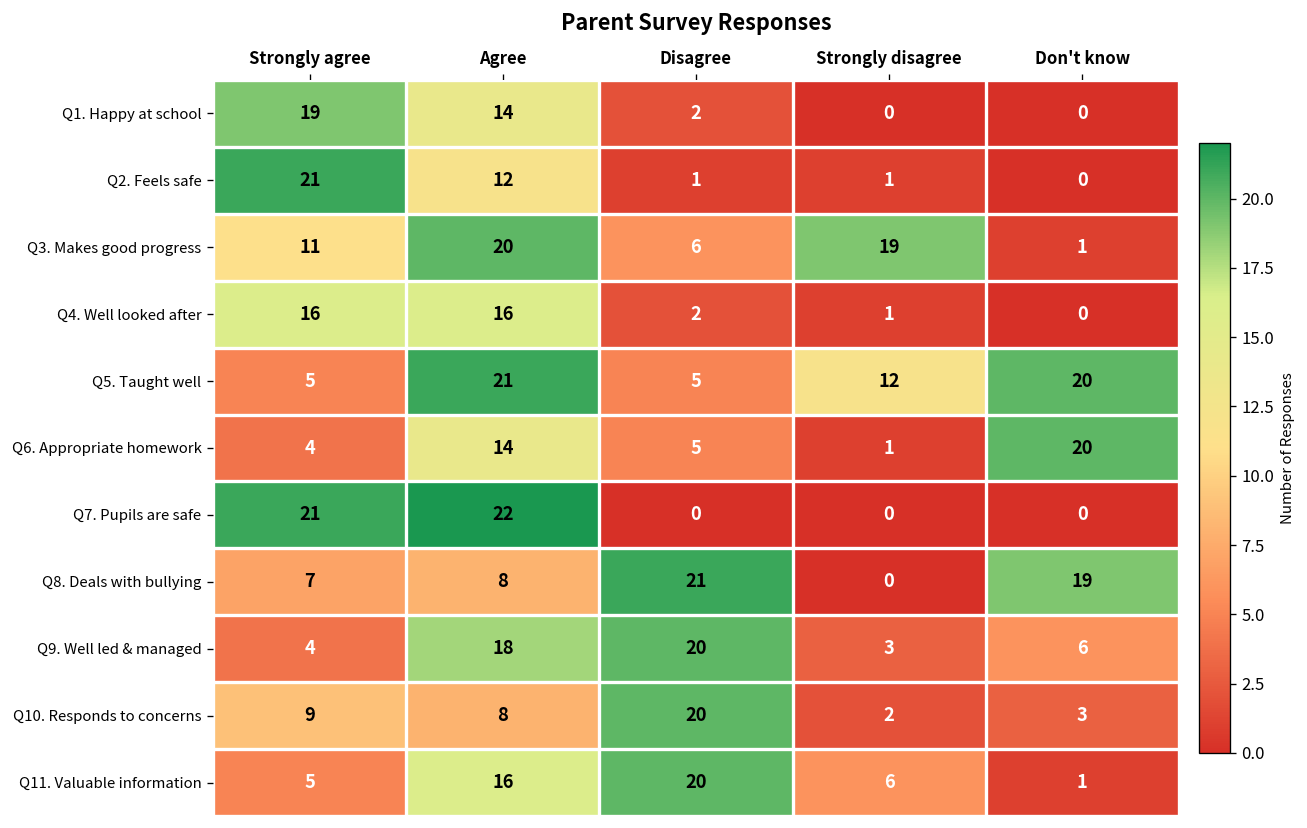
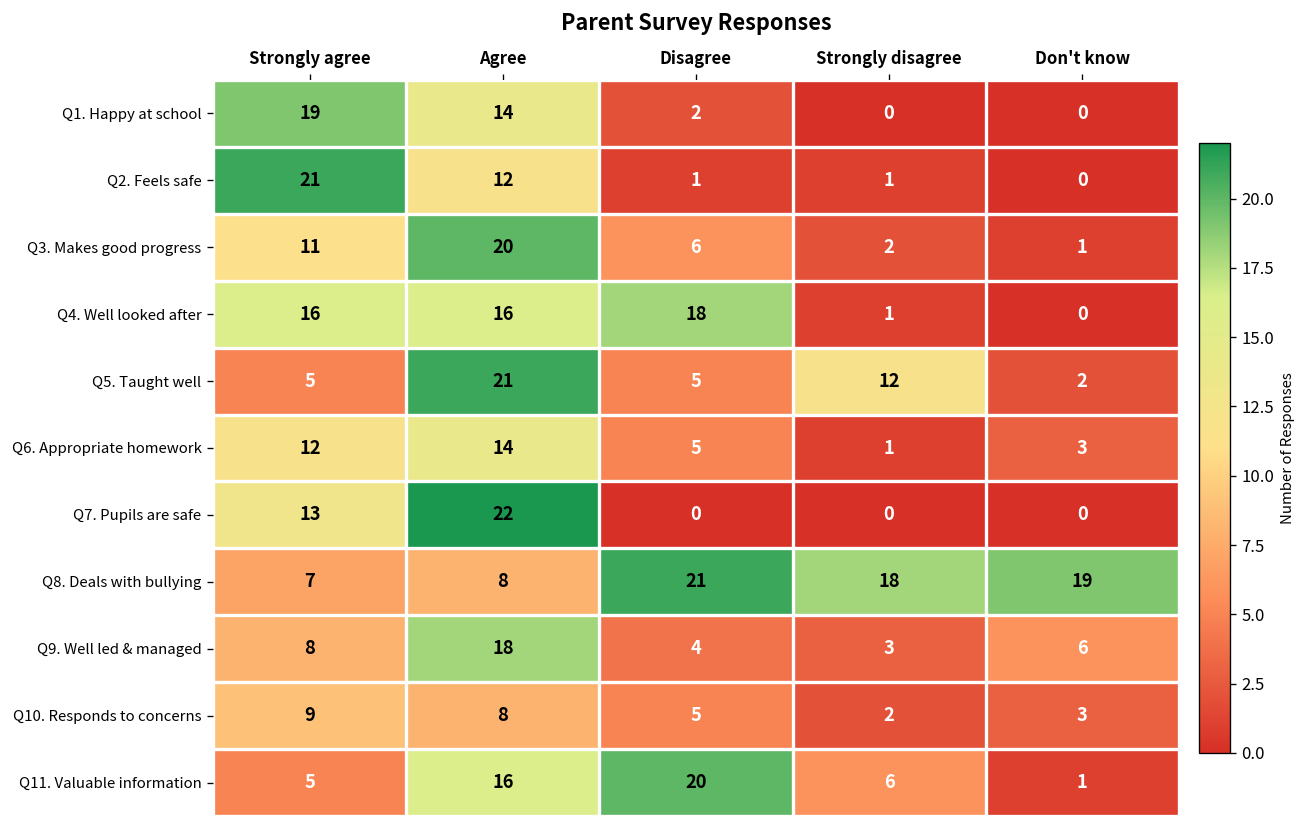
  {
    "Q1. Happy at school": {
      "Strongly agree": 19,
      "Agree": 14,
      "Disagree": 2,
      "Strongly disagree": 0,
      "Don't know": 0
    },
    "Q2. Feels safe": {
      "Strongly agree": 21,
      "Agree": 12,
      "Disagree": 1,
      "Strongly disagree": 1,
      "Don't know": 0
    },
    "Q3. Makes good progress": {
      "Strongly agree": 11,
      "Agree": 20,
      "Disagree": 6,
-     "Strongly disagree": 19,
+     "Strongly disagree": 2,
      "Don't know": 1
    },
    "Q4. Well looked after": {
      "Strongly agree": 16,
      "Agree": 16,
-     "Disagree": 2,
+     "Disagree": 18,
      "Strongly disagree": 1,
      "Don't know": 0
    },
    "Q5. Taught well": {
      "Strongly agree": 5,
      "Agree": 21,
      "Disagree": 5,
      "Strongly disagree": 12,
-     "Don't know": 20
+     "Don't know": 2
    },
    "Q6. Appropriate homework": {
-     "Strongly agree": 4,
+     "Strongly agree": 12,
      "Agree": 14,
      "Disagree": 5,
      "Strongly disagree": 1,
-     "Don't know": 20
+     "Don't know": 3
    },
    "Q7. Pupils are safe": {
-     "Strongly agree": 21,
+     "Strongly agree": 13,
      "Agree": 22,
      "Disagree": 0,
      "Strongly disagree": 0,
      "Don't know": 0
    },
    "Q8. Deals with bullying": {
      "Strongly agree": 7,
      "Agree": 8,
      "Disagree": 21,
-     "Strongly disagree": 0,
+     "Strongly disagree": 18,
      "Don't know": 19
    },
    "Q9. Well led & managed": {
-     "Strongly agree": 4,
+     "Strongly agree": 8,
      "Agree": 18,
-     "Disagree": 20,
+     "Disagree": 4,
      "Strongly disagree": 3,
      "Don't know": 6
    },
    "Q10. Responds to concerns": {
      "Strongly agree": 9,
      "Agree": 8,
-     "Disagree": 20,
+     "Disagree": 5,
      "Strongly disagree": 2,
      "Don't know": 3
    },
    "Q11. Valuable information": {
      "Strongly agree": 5,
      "Agree": 16,
      "Disagree": 20,
      "Strongly disagree": 6,
      "Don't know": 1
    }
  }
